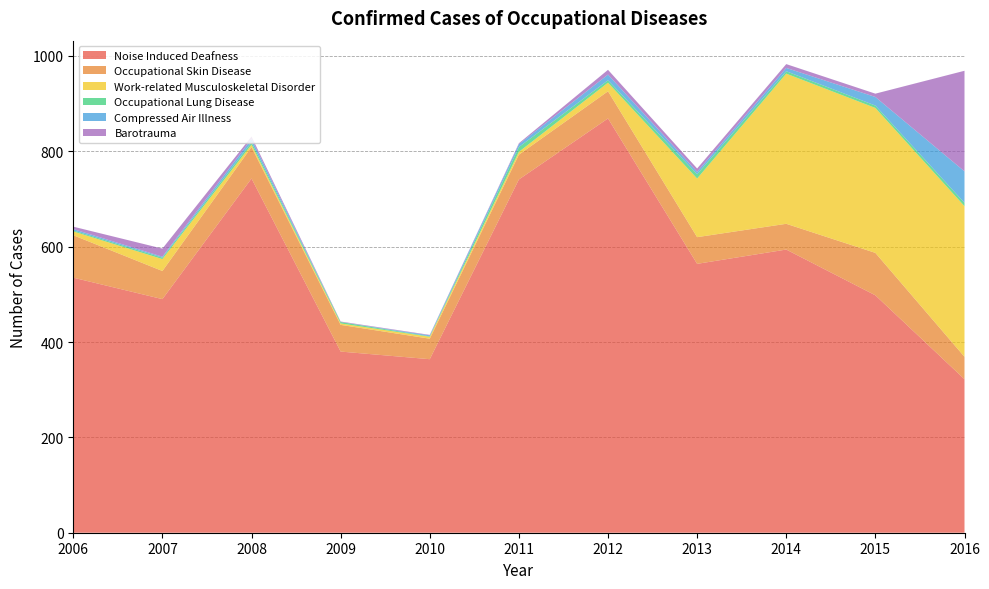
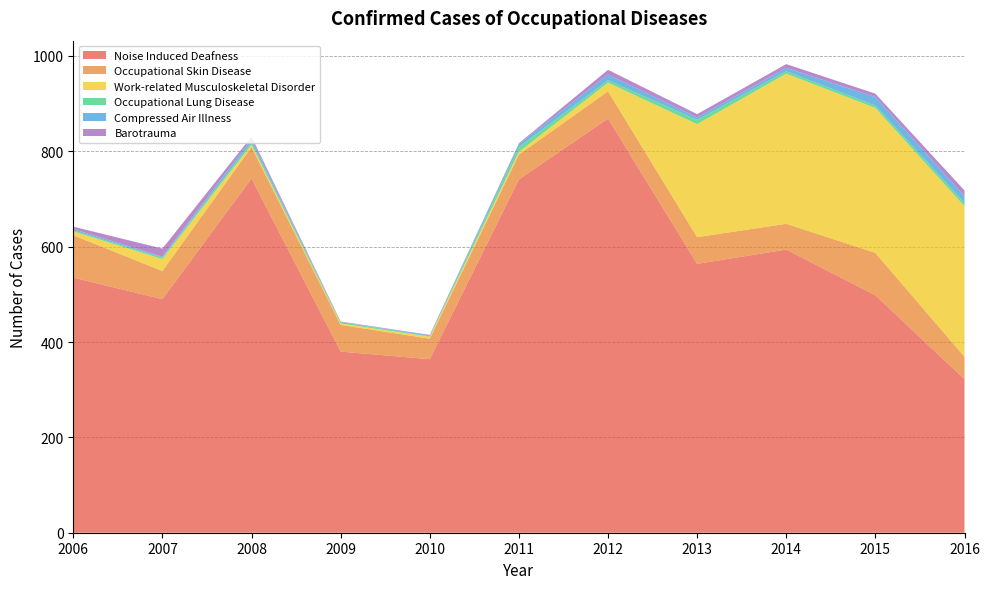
  {
    "Work-related Musculoskeletal Disorder": {
      "2011": 10,
-     "2013": 120,
+     "2013": 240,
      "2016": 320
    },
    "Occupational Lung Disease": {
      "2011": 10,
      "2016": 10
    },
    "Compressed Air Illness": {
      "2012": 10,
      "2014": 10,
      "2015": 20,
-     "2016": 70
+     "2016": 10
    },
    "Barotrauma": {
      "2007": 20,
      "2012": 10,
      "2013": 10,
      "2014": 10,
      "2015": 10,
-     "2016": 210
+     "2016": 10
    }
  }
